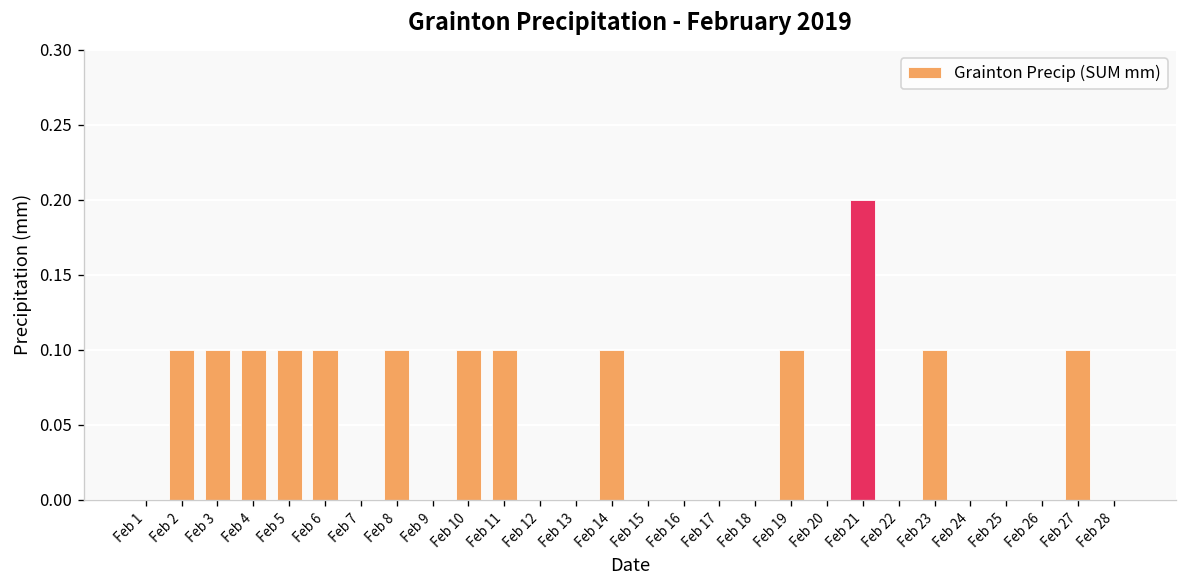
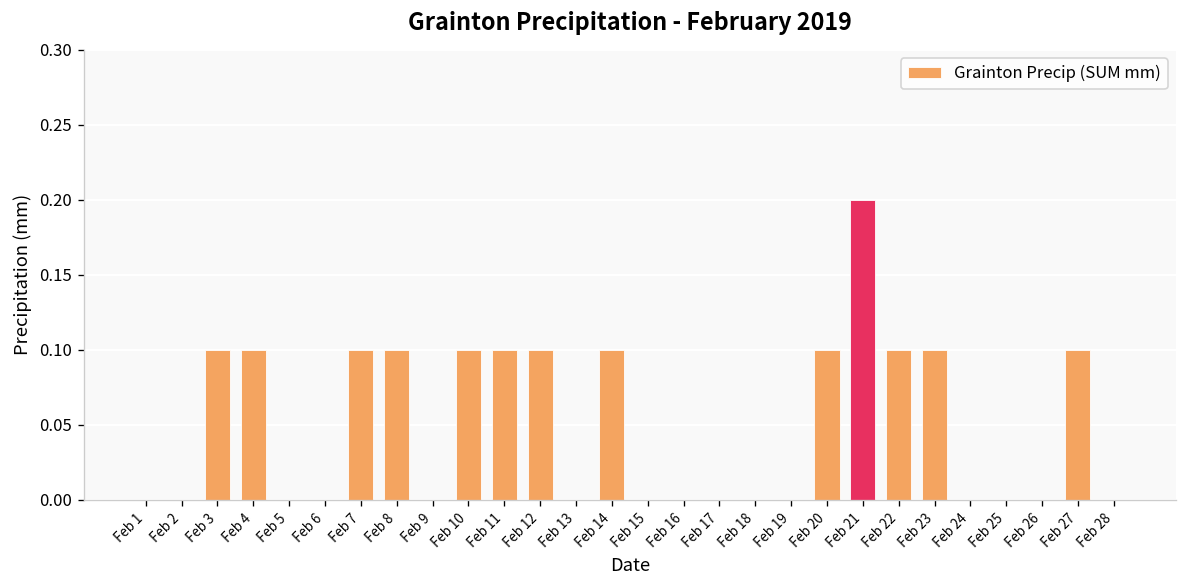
  {
    "Feb 1": 0.0,
-   "Feb 2": 0.1,
+   "Feb 2": 0.0,
    "Feb 3": 0.1,
    "Feb 4": 0.1,
-   "Feb 5": 0.1,
-   "Feb 6": 0.1,
-   "Feb 7": 0.0,
+   "Feb 5": 0.0,
+   "Feb 6": 0.0,
+   "Feb 7": 0.1,
    "Feb 8": 0.1,
    "Feb 9": 0.0,
    "Feb 10": 0.1,
    "Feb 11": 0.1,
-   "Feb 12": 0.0,
+   "Feb 12": 0.1,
    "Feb 13": 0.0,
    "Feb 14": 0.1,
    "Feb 15": 0.0,
    "Feb 16": 0.0,
    "Feb 17": 0.0,
    "Feb 18": 0.0,
-   "Feb 19": 0.1,
-   "Feb 20": 0.0,
+   "Feb 19": 0.0,
+   "Feb 20": 0.1,
    "Feb 21": 0.2,
-   "Feb 22": 0.0,
+   "Feb 22": 0.1,
    "Feb 23": 0.1,
    "Feb 24": 0.0,
    "Feb 25": 0.0,
    "Feb 26": 0.0,
    "Feb 27": 0.1,
    "Feb 28": 0.0
  }
